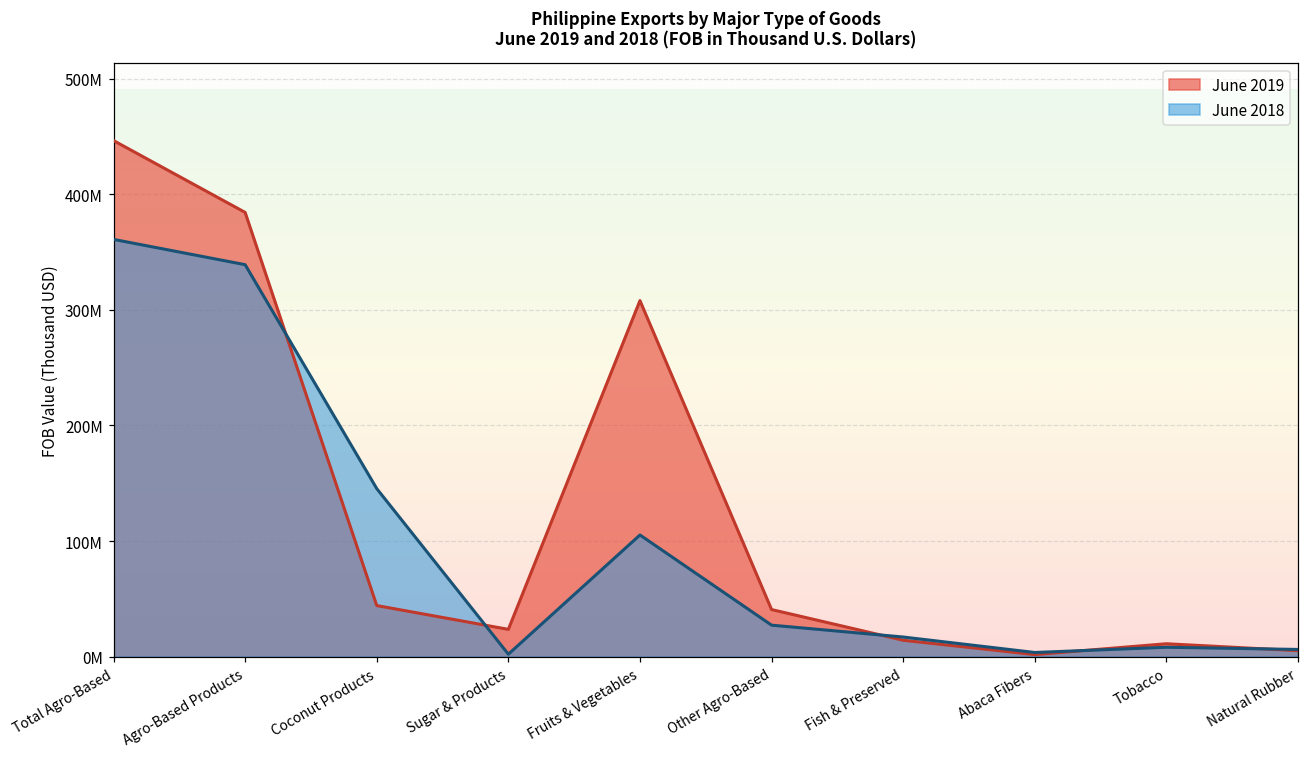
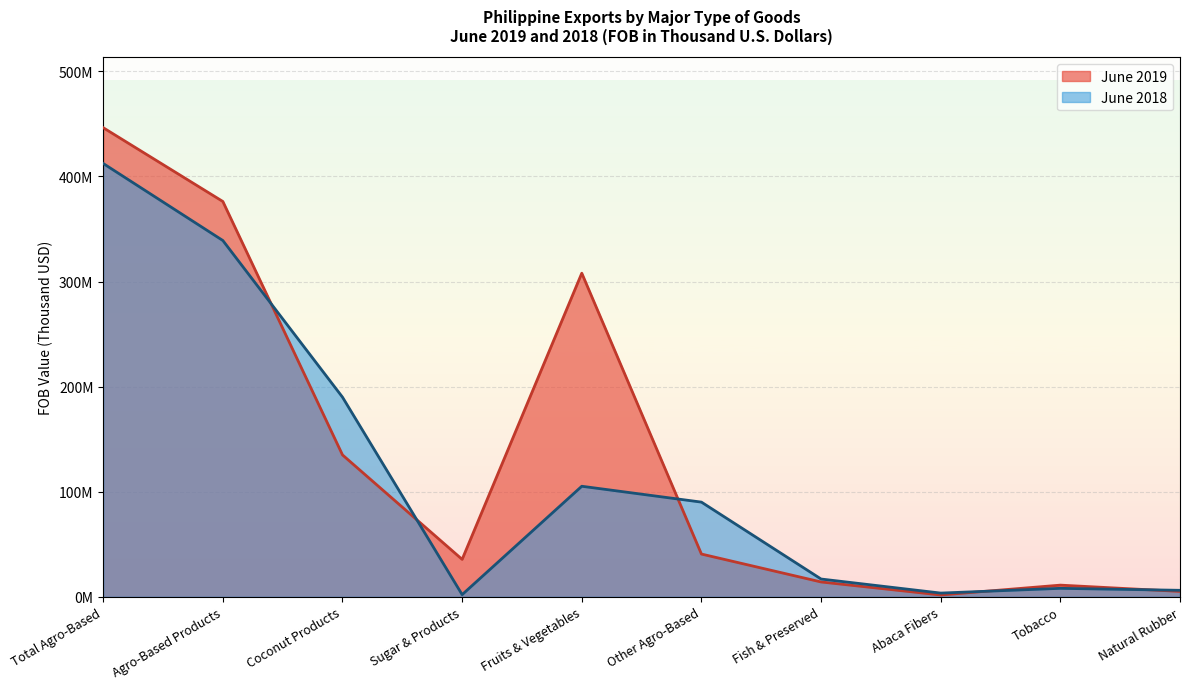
  {
    "June 2019": {
      "Total Agro-Based": 446000000,
-     "Agro-Based Products": 384000000,
-     "Coconut Products": 44000000,
-     "Sugar & Products": 24000000,
+     "Agro-Based Products": 376000000,
+     "Coconut Products": 135000000,
+     "Sugar & Products": 36000000,
      "Fruits & Vegetables": 308000000,
      "Other Agro-Based": 41000000,
      "Fish & Preserved": 14000000,
      "Tobacco": 11000000
    },
    "June 2018": {
-     "Total Agro-Based": 361000000,
+     "Total Agro-Based": 412000000,
      "Agro-Based Products": 339000000,
-     "Coconut Products": 145000000,
+     "Coconut Products": 190000000,
      "Sugar & Products": 2000000,
      "Fruits & Vegetables": 105000000,
-     "Other Agro-Based": 27000000,
+     "Other Agro-Based": 90000000,
      "Fish & Preserved": 17000000,
      "Tobacco": 8000000
    }
  }
